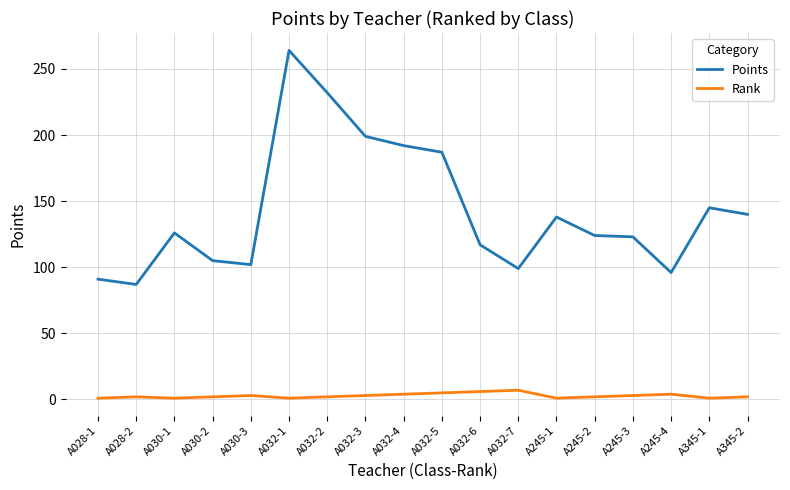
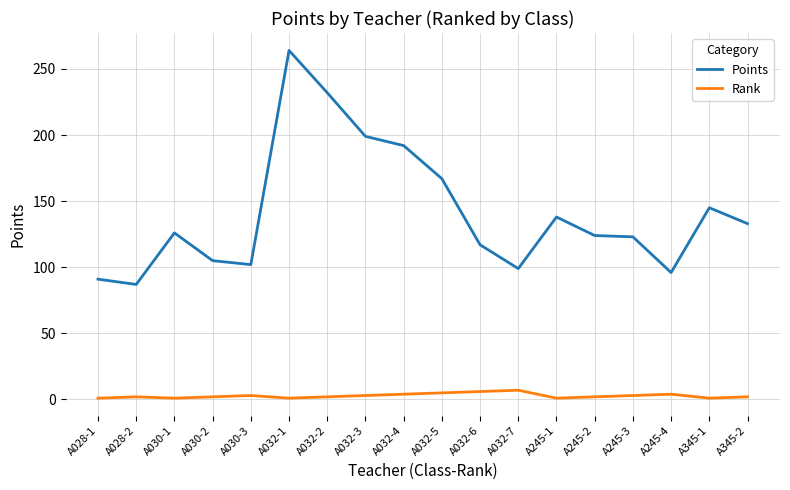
  {
    "Points": {
      "A028-1": 91,
      "A028-2": 87,
      "A030-1": 126,
      "A030-2": 105,
      "A030-3": 102,
      "A032-1": 264,
      "A032-2": 232,
      "A032-3": 199,
      "A032-4": 192,
-     "A032-5": 187,
+     "A032-5": 167,
      "A032-6": 117,
      "A032-7": 99,
      "A245-1": 138,
      "A245-2": 124,
      "A245-3": 123,
      "A245-4": 96,
      "A345-1": 145,
-     "A345-2": 140
+     "A345-2": 133
    },
    "Rank": {
      "A028-1": 1,
      "A028-2": 2,
      "A030-1": 1,
      "A030-2": 2,
      "A030-3": 3,
      "A032-1": 1,
      "A032-2": 2,
      "A032-3": 3,
      "A032-4": 4,
      "A032-5": 5,
      "A032-6": 6,
      "A032-7": 7,
      "A245-1": 1,
      "A245-2": 2,
      "A245-3": 3,
      "A245-4": 4,
      "A345-1": 1,
      "A345-2": 2
    }
  }
